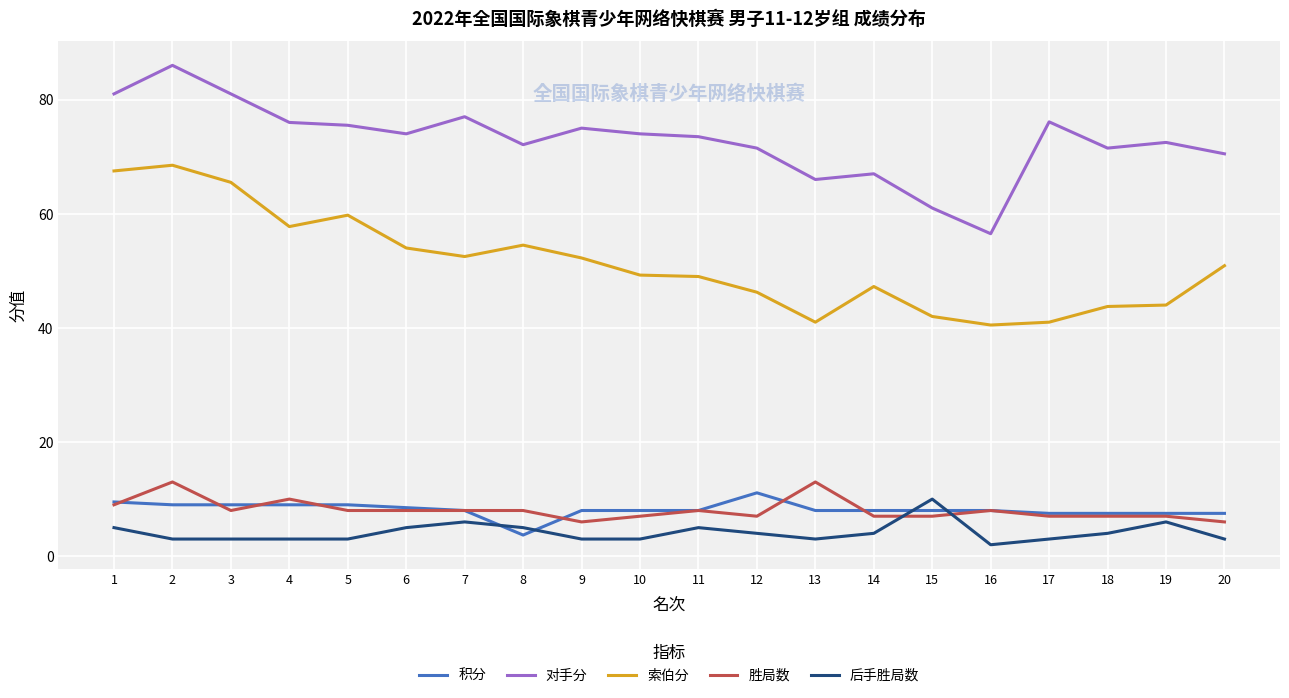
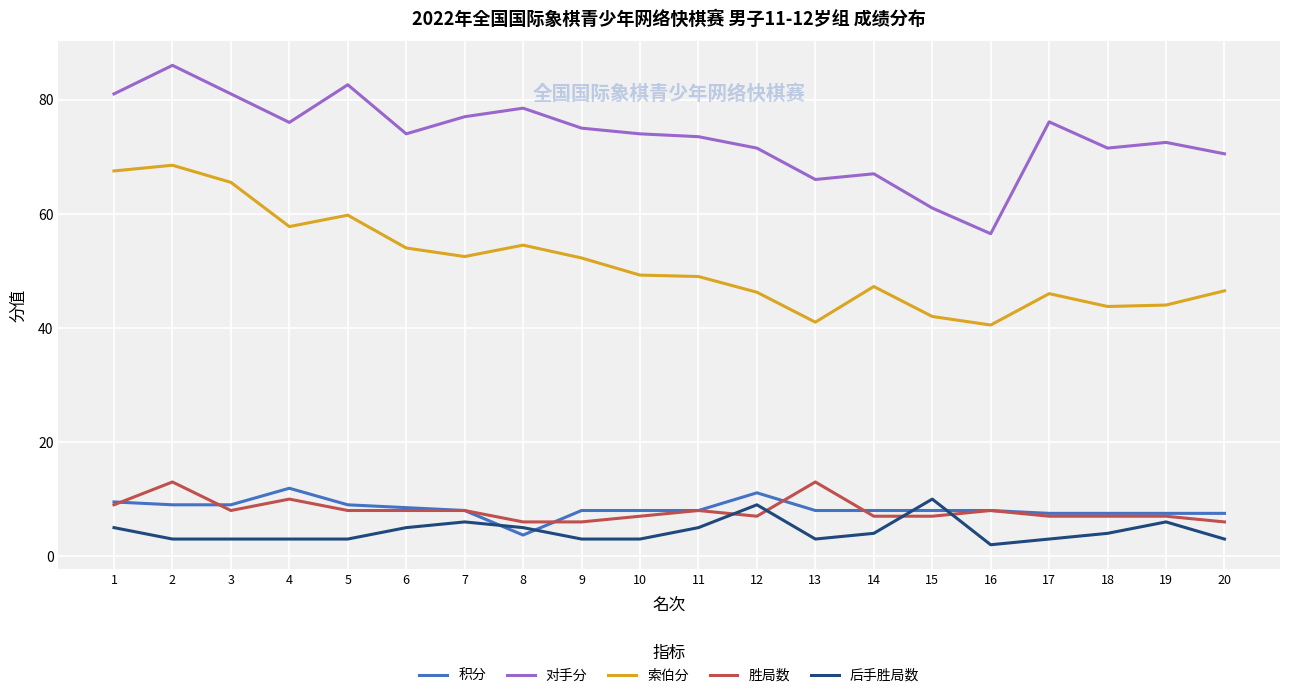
  {
    "积分": {
      "1": 10,
      "2": 9,
      "3": 9,
-     "4": 9,
+     "4": 12,
      "5": 9,
      "6": 9,
      "8": 4,
      "9": 8,
      "10": 8,
      "12": 11,
      "13": 8,
      "14": 8,
      "15": 8,
      "17": 8,
      "18": 8,
      "19": 8,
      "20": 8
    },
    "对手分": {
      "1": 81,
      "2": 86,
      "3": 81,
      "4": 76,
-     "5": 76,
+     "5": 83,
      "6": 74,
      "7": 77,
-     "8": 72,
+     "8": 79,
      "9": 75,
      "10": 74,
      "11": 74,
      "12": 72,
      "13": 66,
      "14": 67,
      "15": 61,
      "16": 57,
      "17": 76,
      "18": 72,
      "19": 73,
      "20": 71
    },
    "索伯分": {
      "1": 68,
      "2": 69,
      "3": 66,
      "4": 58,
      "5": 60,
      "6": 54,
      "7": 53,
      "8": 55,
      "9": 52,
      "10": 49,
      "11": 49,
      "12": 46,
      "13": 41,
      "14": 47,
      "15": 42,
      "16": 41,
-     "17": 41,
+     "17": 46,
      "18": 44,
      "19": 44,
-     "20": 51
+     "20": 47
    },
    "胜局数": {
      "1": 9,
      "2": 13,
      "3": 8,
      "4": 10,
      "5": 8,
      "6": 8,
-     "8": 8,
+     "8": 6,
      "9": 6,
      "10": 7,
      "12": 7,
      "13": 13,
      "14": 7,
      "15": 7,
      "17": 7,
      "18": 7,
      "19": 7,
      "20": 6
    },
    "后手胜局数": {
      "1": 5,
      "2": 3,
      "3": 3,
      "4": 3,
      "5": 3,
      "6": 5,
      "7": 6,
      "8": 5,
      "9": 3,
      "10": 3,
      "11": 5,
-     "12": 4,
+     "12": 9,
      "13": 3,
      "14": 4,
      "15": 10,
      "16": 2,
      "17": 3,
      "18": 4,
      "19": 6,
      "20": 3
    }
  }
